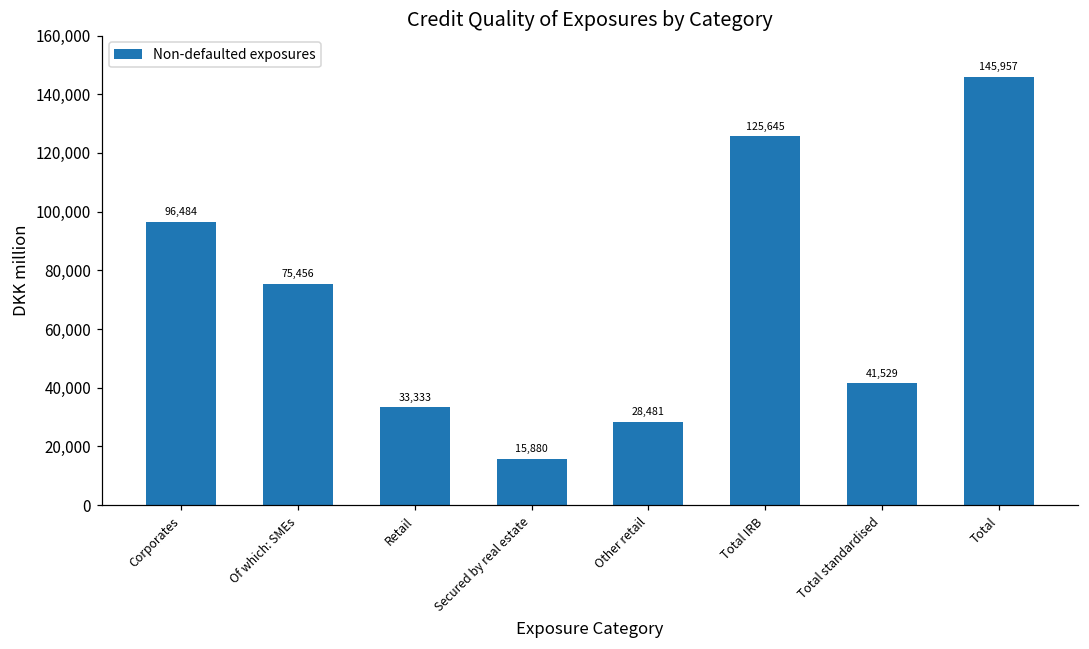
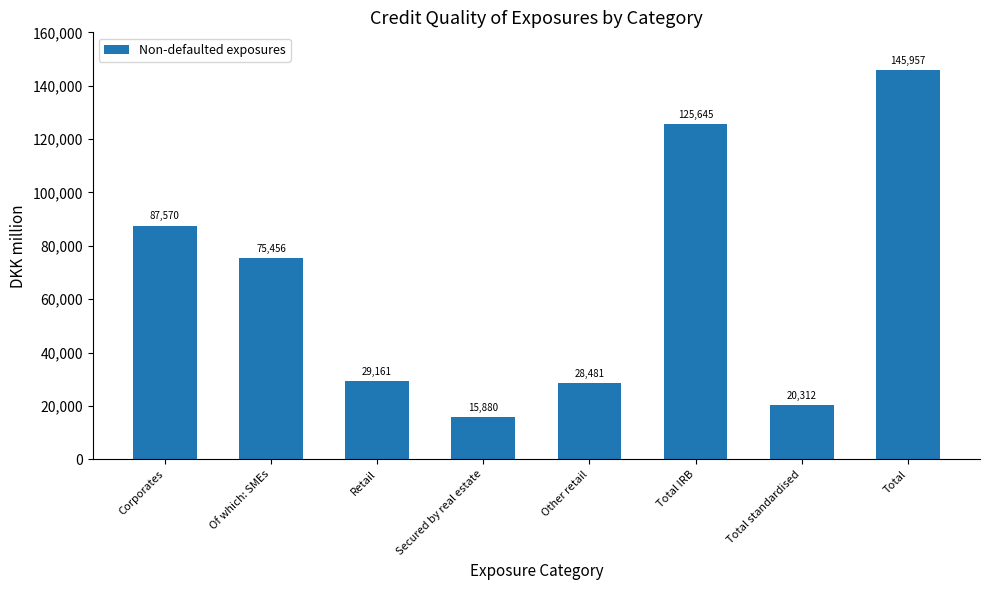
  {
-   "Corporates": "96,484",
+   "Corporates": "87,570",
    "Of which: SMEs": "75,456",
-   "Retail": "33,333",
+   "Retail": "29,161",
    "Secured by real estate": "15,880",
    "Other retail": "28,481",
    "Total IRB": "125,645",
-   "Total standardised": "41,529",
+   "Total standardised": "20,312",
    "Total": "145,957"
  }
